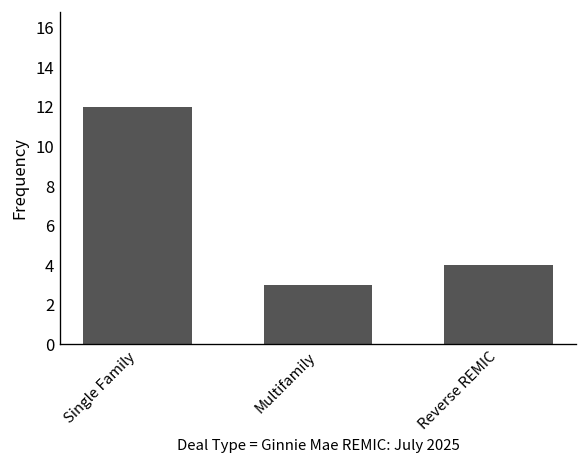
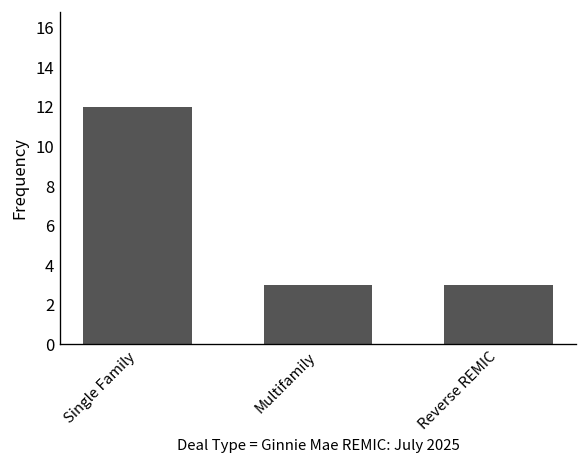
  {
    "Single Family": 12,
    "Multifamily": 3,
-   "Reverse REMIC": 4
+   "Reverse REMIC": 3
  }
